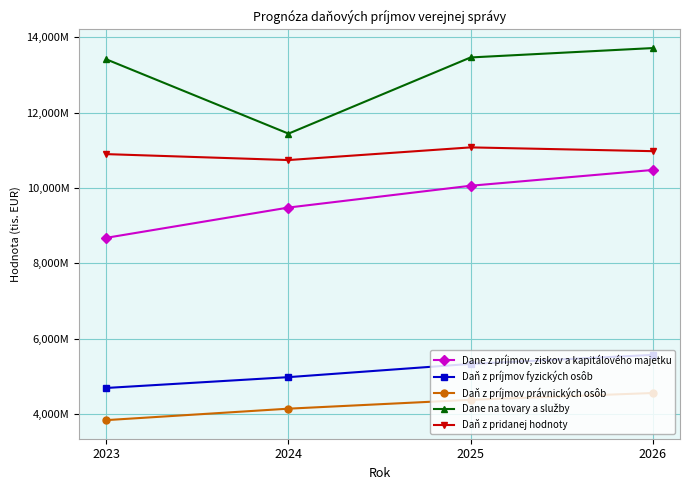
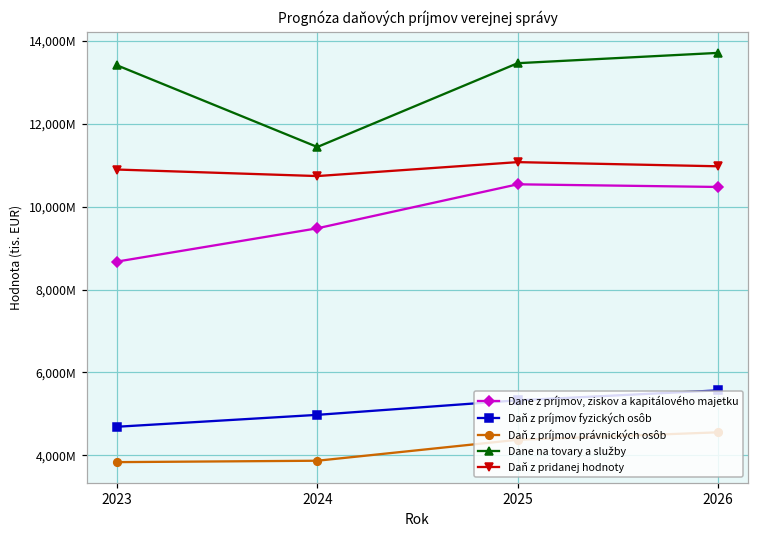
  {
    "Dane z príjmov, ziskov a kapitálového majetku": {
      "2023": "8,700,000,000",
      "2024": "9,500,000,000",
-     "2025": "10,100,000,000",
+     "2025": "10,500,000,000",
      "2026": "10,500,000,000"
    },
    "Daň z príjmov fyzických osôb": {
      "2023": "4,700,000,000",
      "2024": "5,000,000,000"
    },
    "Daň z príjmov právnických osôb": {
      "2023": "3,800,000,000",
-     "2024": "4,100,000,000"
+     "2024": "3,900,000,000"
    },
    "Dane na tovary a služby": {
      "2023": "13,400,000,000",
      "2024": "11,400,000,000",
      "2025": "13,500,000,000",
      "2026": "13,700,000,000"
    },
    "Daň z pridanej hodnoty": {
      "2023": "10,900,000,000",
      "2024": "10,700,000,000",
      "2025": "11,100,000,000",
      "2026": "11,000,000,000"
    }
  }
